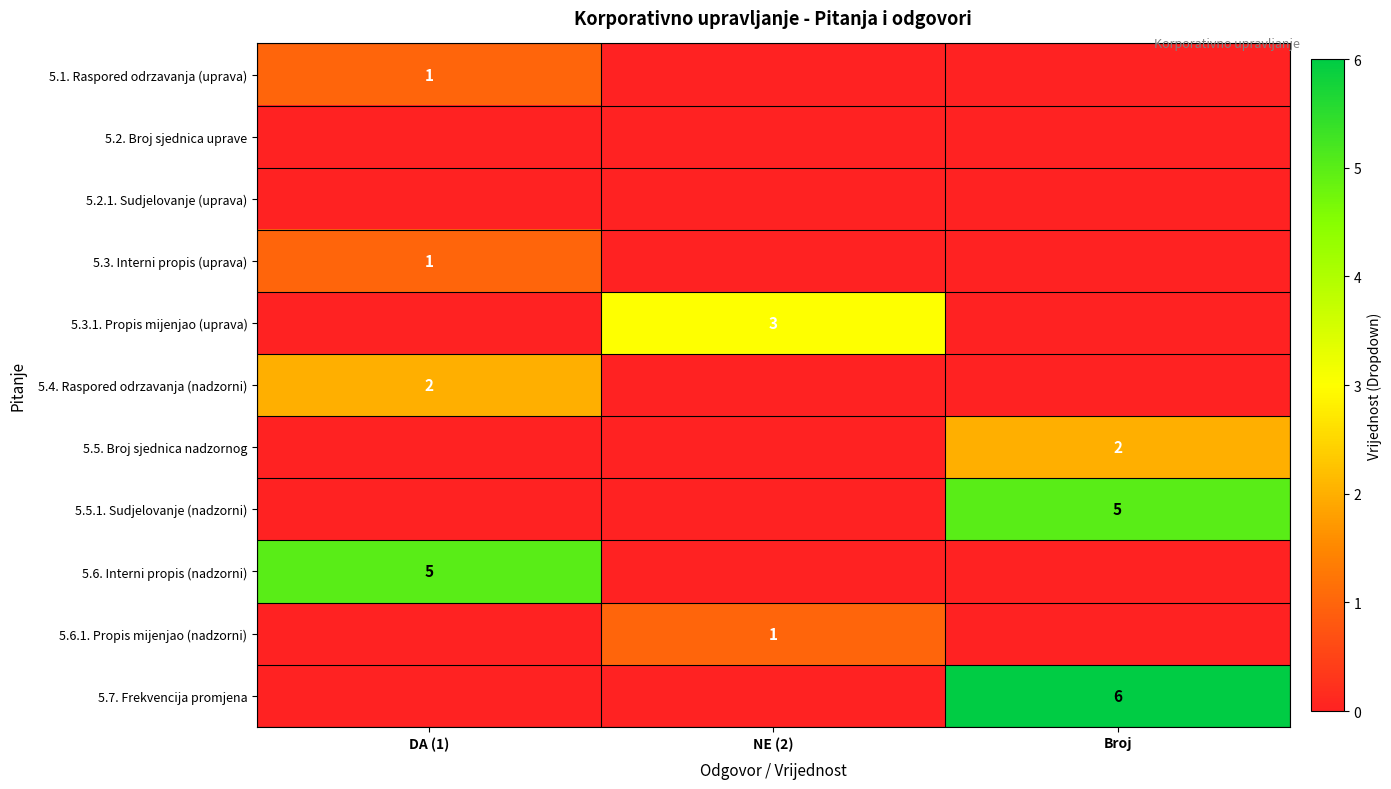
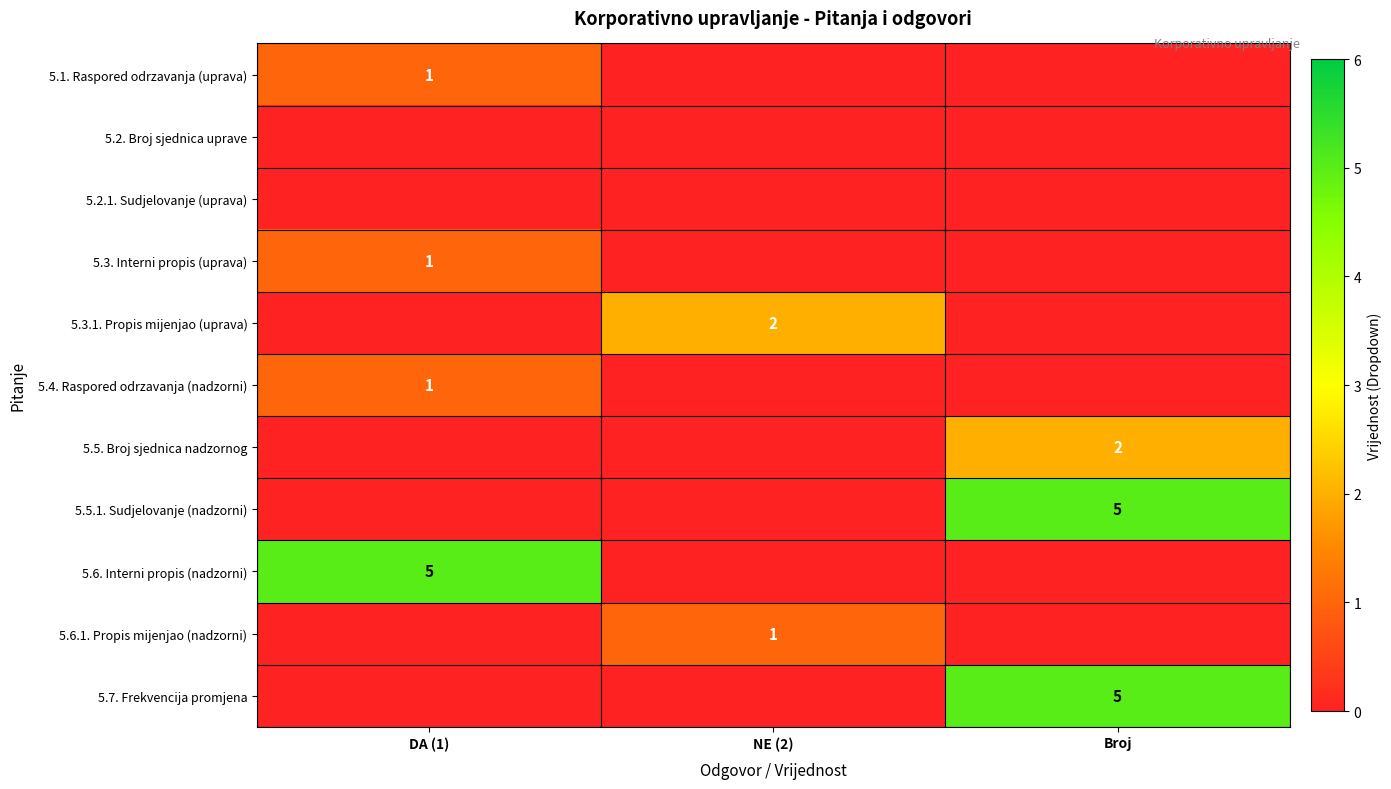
  {
    "5.1. Raspored odrzavanja (uprava)": {
      "DA (1)": 1
    },
    "5.3. Interni propis (uprava)": {
      "DA (1)": 1
    },
    "5.3.1. Propis mijenjao (uprava)": {
-     "NE (2)": 3
+     "NE (2)": 2
    },
    "5.4. Raspored odrzavanja (nadzorni)": {
-     "DA (1)": 2
+     "DA (1)": 1
    },
    "5.5. Broj sjednica nadzornog": {
      "Broj": 2
    },
    "5.5.1. Sudjelovanje (nadzorni)": {
      "Broj": 5
    },
    "5.6. Interni propis (nadzorni)": {
      "DA (1)": 5
    },
    "5.6.1. Propis mijenjao (nadzorni)": {
      "NE (2)": 1
    },
    "5.7. Frekvencija promjena": {
-     "Broj": 6
+     "Broj": 5
    }
  }
